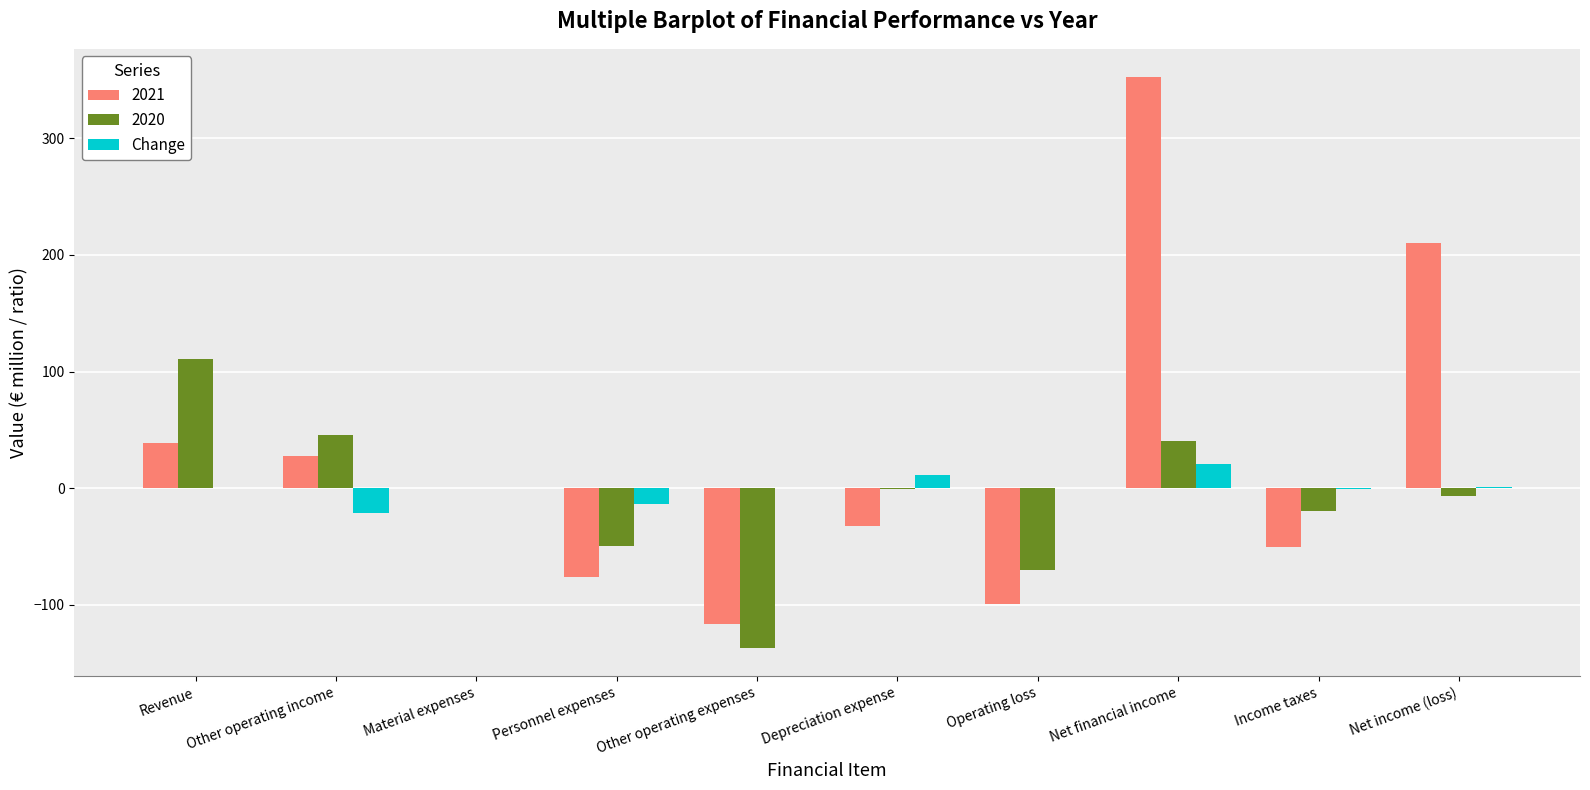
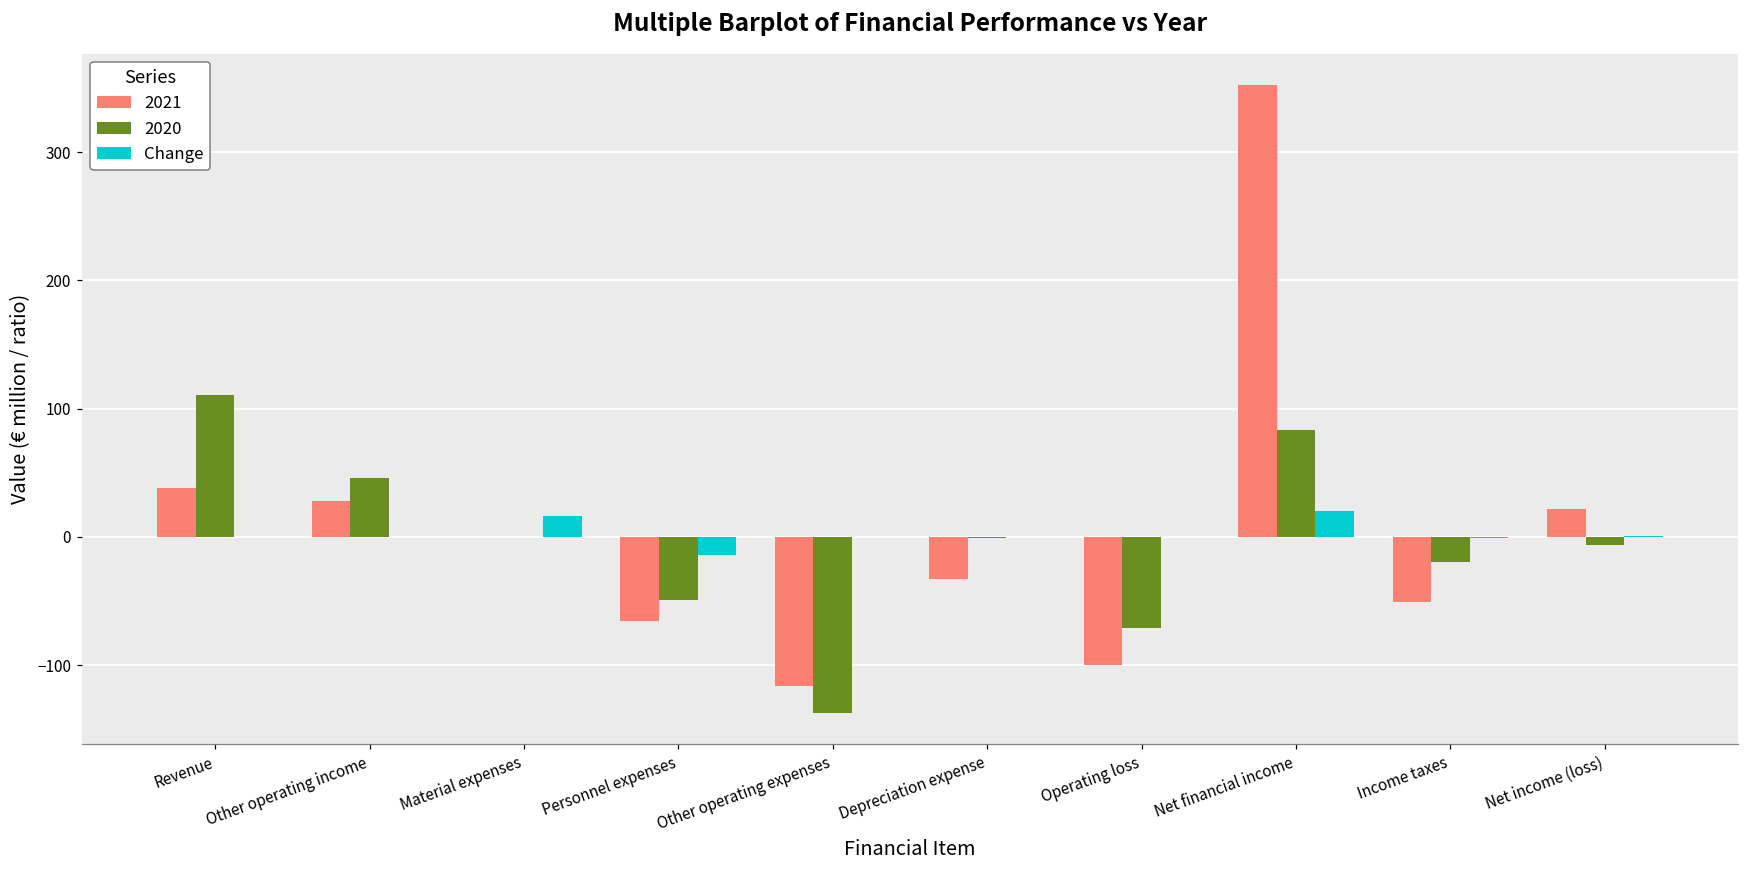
  {
    "2021": {
      "Revenue": 39,
      "Other operating income": 28,
-     "Personnel expenses": -76,
+     "Personnel expenses": -66,
      "Other operating expenses": -116,
      "Depreciation expense": -33,
      "Operating loss": -100,
      "Net financial income": 352,
      "Income taxes": -51,
-     "Net income (loss)": 210
+     "Net income (loss)": 22
    },
    "2020": {
      "Revenue": 111,
      "Other operating income": 46,
      "Personnel expenses": -49,
      "Other operating expenses": -137,
      "Operating loss": -71,
-     "Net financial income": 40,
+     "Net financial income": 84,
      "Income taxes": -19,
      "Net income (loss)": -7
    },
    "Change": {
-     "Other operating income": -22,
-     "Material expenses": 0,
+     "Other operating income": 0,
+     "Material expenses": 16,
      "Personnel expenses": -14,
-     "Depreciation expense": 11,
+     "Depreciation expense": 0,
      "Net financial income": 21
    }
  }
